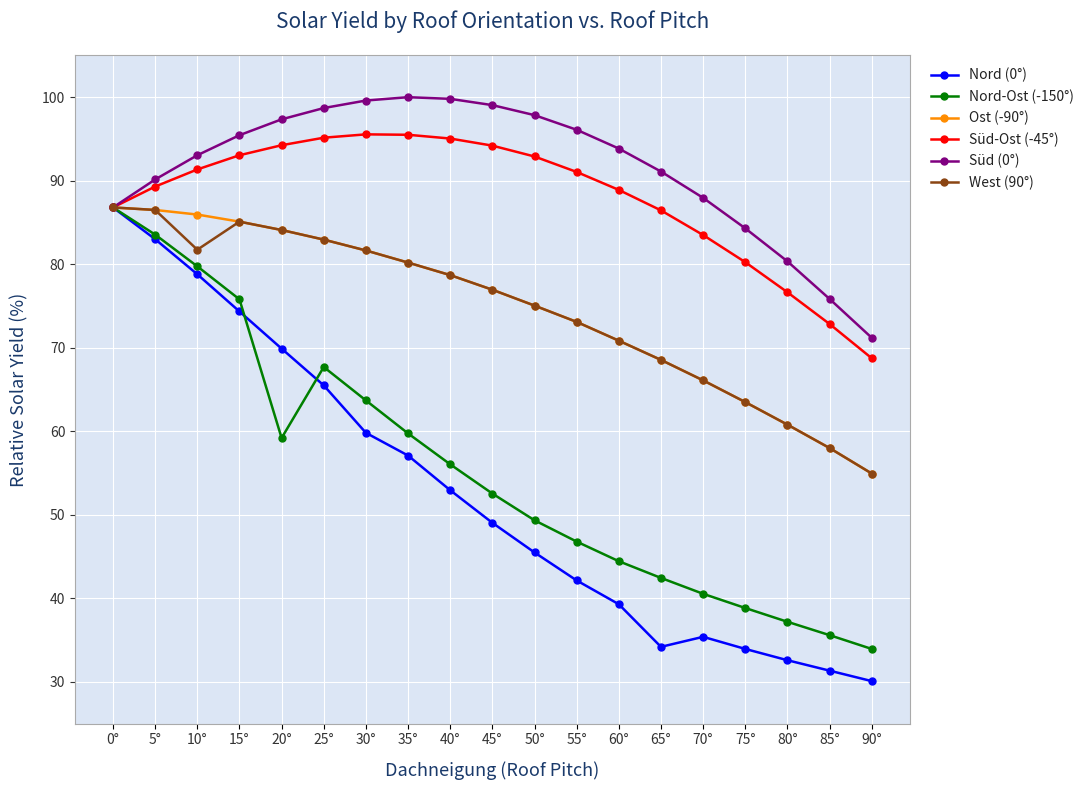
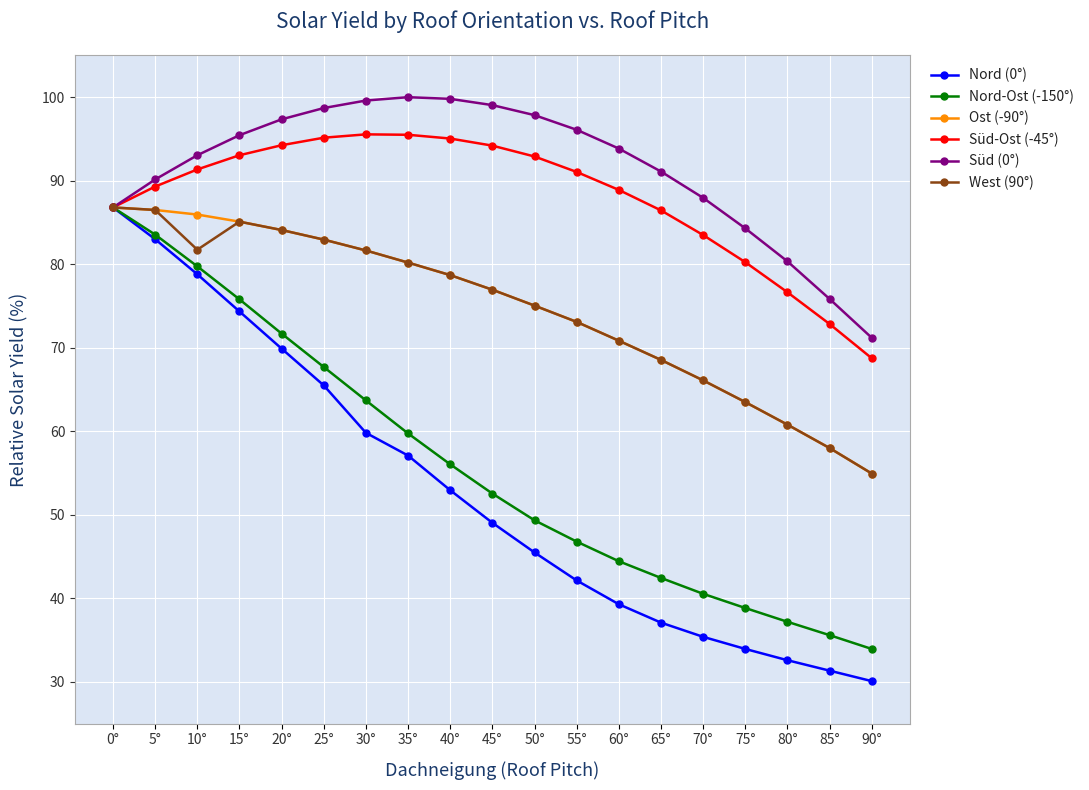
  {
    "Nord (0°)": {
      "5°": 83,
      "10°": 79,
      "15°": 74,
      "20°": 70,
      "25°": 66,
      "30°": 60,
      "35°": 57,
      "40°": 53,
      "45°": 49,
      "50°": 46,
      "55°": 42,
      "60°": 39,
-     "65°": 34,
+     "65°": 37,
      "70°": 35,
      "75°": 34,
      "80°": 33,
      "85°": 31,
      "90°": 30
    },
    "Nord-Ost (-150°)": {
      "5°": 84,
      "10°": 80,
      "15°": 76,
-     "20°": 59,
+     "20°": 72,
      "25°": 68,
      "30°": 64,
      "35°": 60,
      "40°": 56,
      "45°": 53,
      "50°": 49,
      "55°": 47,
      "60°": 44,
      "65°": 42,
      "70°": 41,
      "75°": 39,
      "80°": 37,
      "85°": 36,
      "90°": 34
    },
    "Ost (-90°)": {
      "10°": 86
    },
    "Süd-Ost (-45°)": {
      "5°": 89,
      "10°": 91,
      "15°": 93,
      "20°": 94,
      "25°": 95,
      "30°": 96,
      "35°": 96,
      "40°": 95,
      "45°": 94,
      "50°": 93,
      "55°": 91,
      "60°": 89,
      "65°": 86,
      "70°": 84,
      "75°": 80,
      "80°": 77,
      "85°": 73,
      "90°": 69
    },
    "Süd (0°)": {
      "5°": 90,
      "10°": 93,
      "15°": 95,
      "20°": 97,
      "25°": 99,
      "30°": 100,
      "35°": 100,
      "40°": 100,
      "45°": 99,
      "50°": 98,
      "55°": 96,
      "60°": 94,
      "65°": 91,
      "70°": 88,
      "75°": 84,
      "80°": 80,
      "85°": 76,
      "90°": 71
    },
    "West (90°)": {
      "10°": 82
    }
  }
